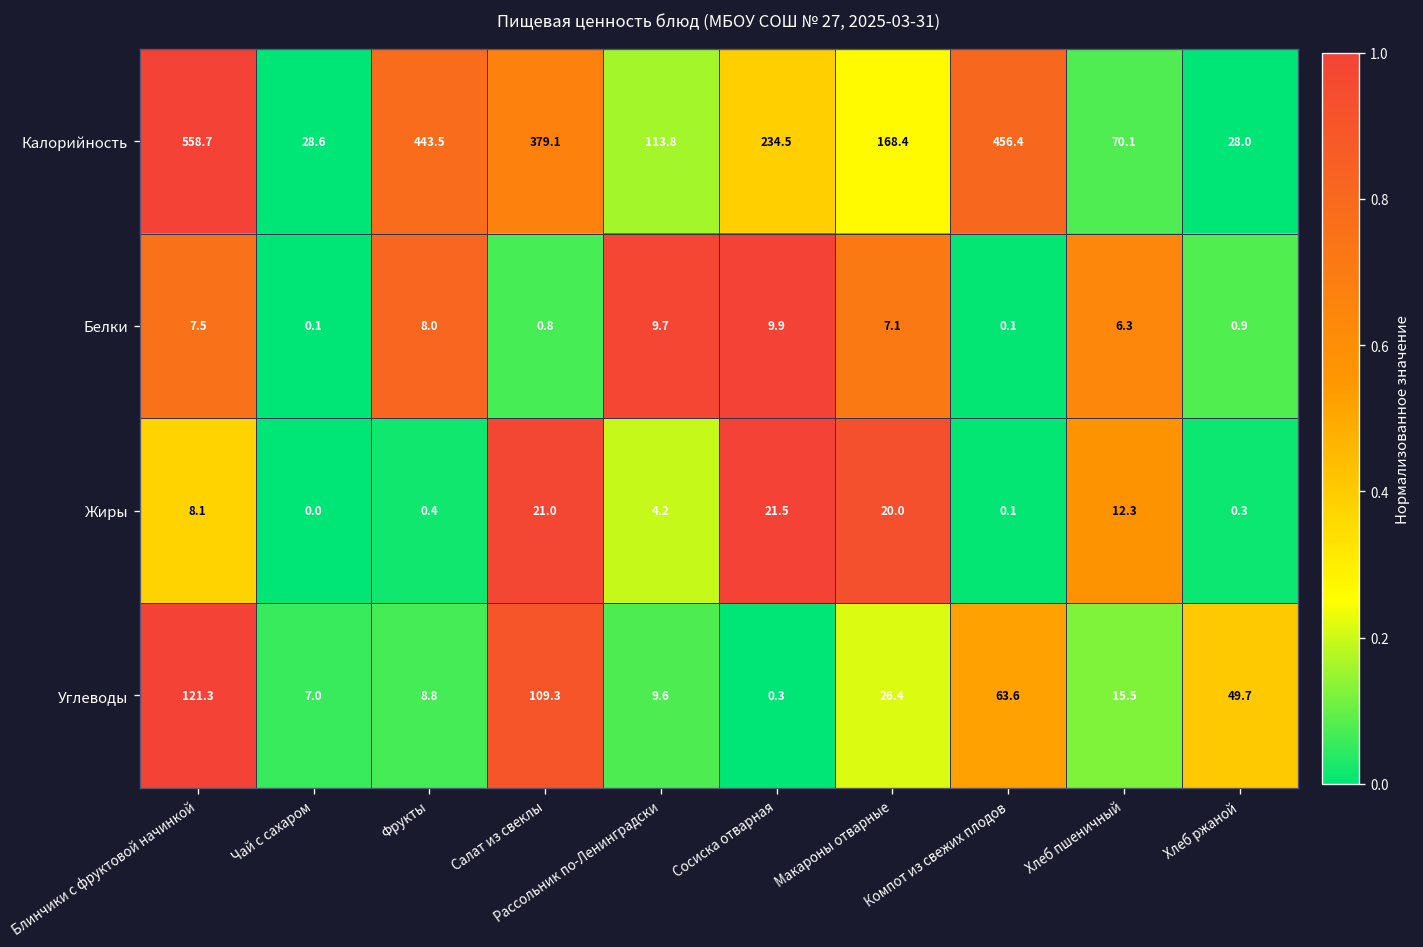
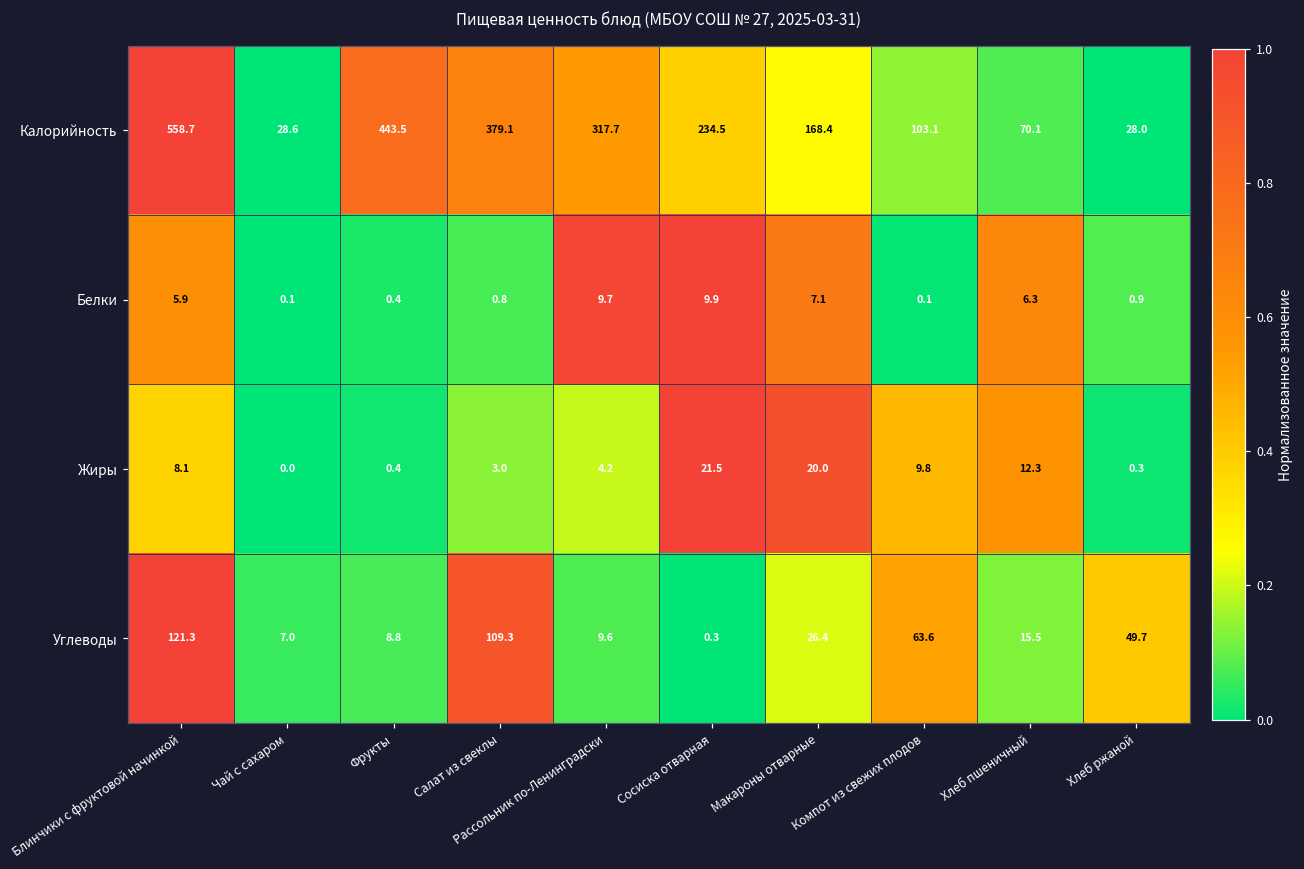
  {
    "Калорийность": {
      "Блинчики с фруктовой начинкой": 558.7,
      "Чай с сахаром": 28.6,
      "Фрукты": 443.5,
      "Салат из свеклы": 379.1,
-     "Рассольник по-Ленинградски": 113.8,
+     "Рассольник по-Ленинградски": 317.7,
      "Сосиска отварная": 234.5,
      "Макароны отварные": 168.4,
-     "Компот из свежих плодов": 456.4,
+     "Компот из свежих плодов": 103.1,
      "Хлеб пшеничный": 70.1,
      "Хлеб ржаной": 28.0
    },
    "Белки": {
-     "Блинчики с фруктовой начинкой": 7.5,
+     "Блинчики с фруктовой начинкой": 5.9,
      "Чай с сахаром": 0.1,
-     "Фрукты": 8.0,
+     "Фрукты": 0.4,
      "Салат из свеклы": 0.8,
      "Рассольник по-Ленинградски": 9.7,
      "Сосиска отварная": 9.9,
      "Макароны отварные": 7.1,
      "Компот из свежих плодов": 0.1,
      "Хлеб пшеничный": 6.3,
      "Хлеб ржаной": 0.9
    },
    "Жиры": {
      "Блинчики с фруктовой начинкой": 8.1,
      "Чай с сахаром": 0.0,
      "Фрукты": 0.4,
-     "Салат из свеклы": 21.0,
+     "Салат из свеклы": 3.0,
      "Рассольник по-Ленинградски": 4.2,
      "Сосиска отварная": 21.5,
      "Макароны отварные": 20.0,
-     "Компот из свежих плодов": 0.1,
+     "Компот из свежих плодов": 9.8,
      "Хлеб пшеничный": 12.3,
      "Хлеб ржаной": 0.3
    },
    "Углеводы": {
      "Блинчики с фруктовой начинкой": 121.3,
      "Чай с сахаром": 7.0,
      "Фрукты": 8.8,
      "Салат из свеклы": 109.3,
      "Рассольник по-Ленинградски": 9.6,
      "Сосиска отварная": 0.3,
      "Макароны отварные": 26.4,
      "Компот из свежих плодов": 63.6,
      "Хлеб пшеничный": 15.5,
      "Хлеб ржаной": 49.7
    }
  }
